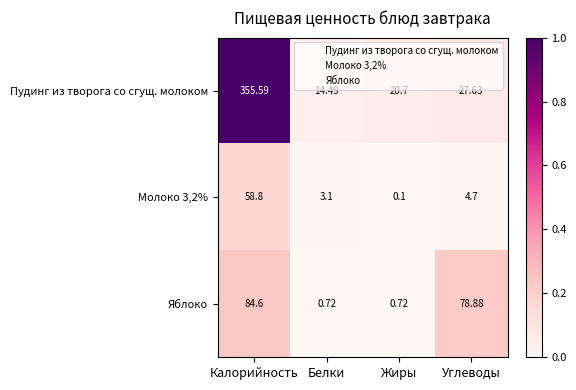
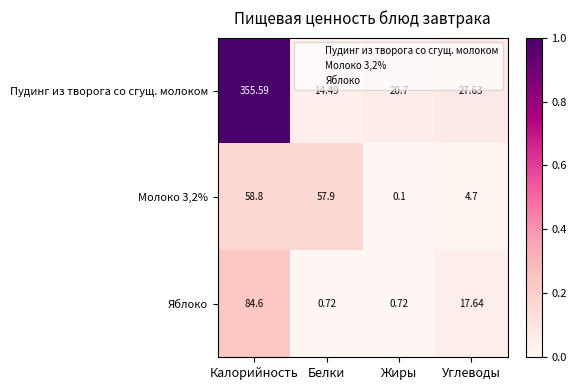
  {
    "Пудинг из творога со сгущ. молоком": {
      "Калорийность": 355.59
    },
    "Молоко 3,2%": {
      "Калорийность": 58.8,
-     "Белки": 3.1,
+     "Белки": 57.9,
      "Жиры": 0.1,
      "Углеводы": 4.7
    },
    "Яблоко": {
      "Калорийность": 84.6,
      "Белки": 0.72,
      "Жиры": 0.72,
-     "Углеводы": 78.88
+     "Углеводы": 17.64
    }
  }
